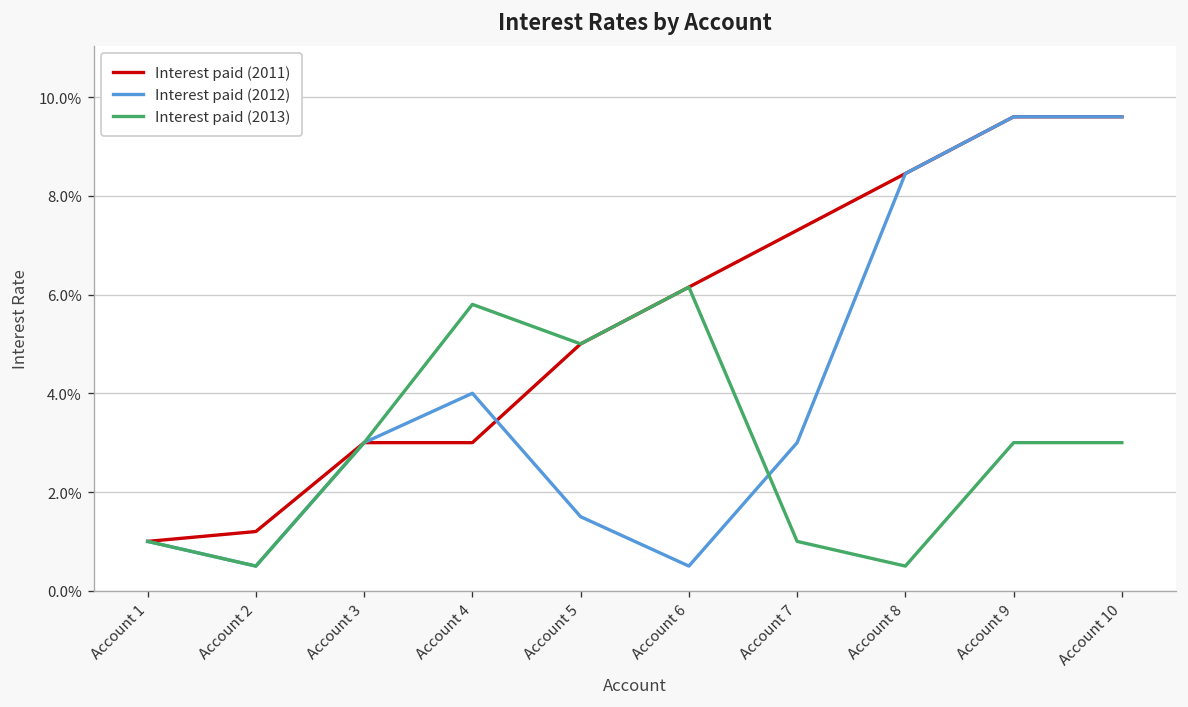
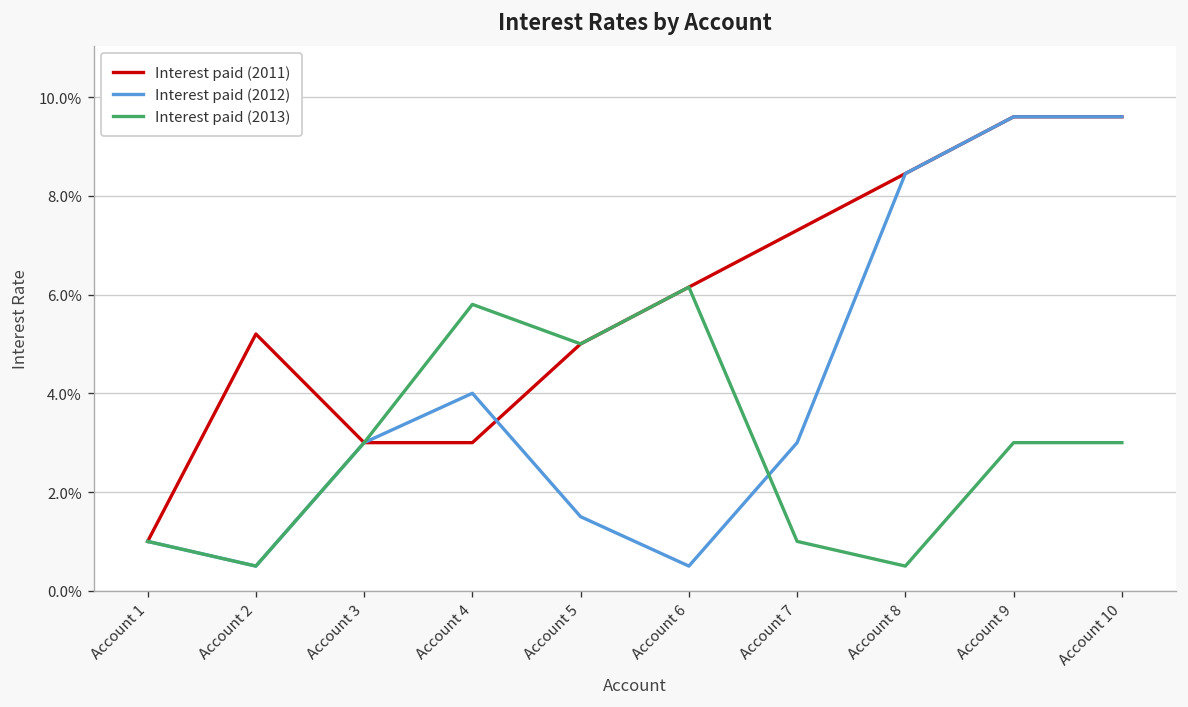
  {
    "Interest paid (2011)": {
-     "Account 2": "1.2%",
+     "Account 2": "5.2%",
      "Account 4": "3.0%",
      "Account 7": "7.3%"
    },
    "Interest paid (2012)": {
      "Account 4": "4.0%",
      "Account 5": "1.5%",
      "Account 6": "0.5%",
      "Account 7": "3.0%"
    },
    "Interest paid (2013)": {
      "Account 4": "5.8%",
      "Account 7": "1.0%",
      "Account 8": "0.5%",
      "Account 9": "3.0%",
      "Account 10": "3.0%"
    }
  }
